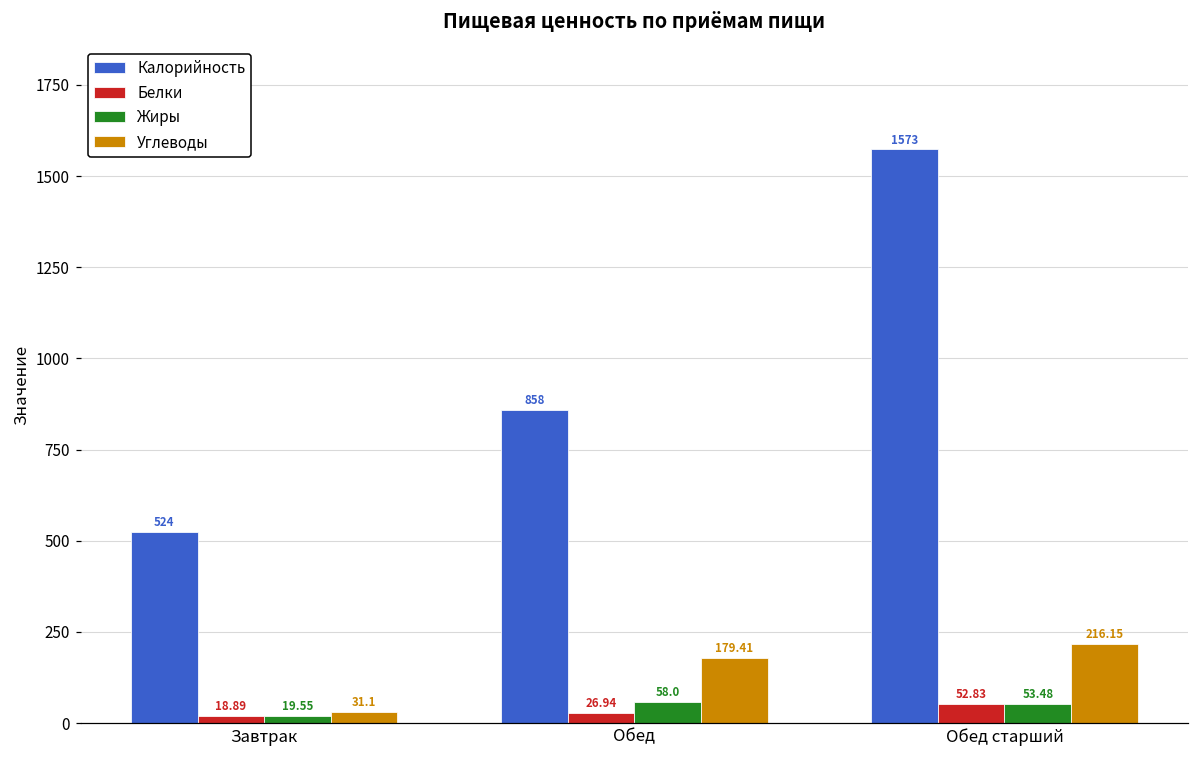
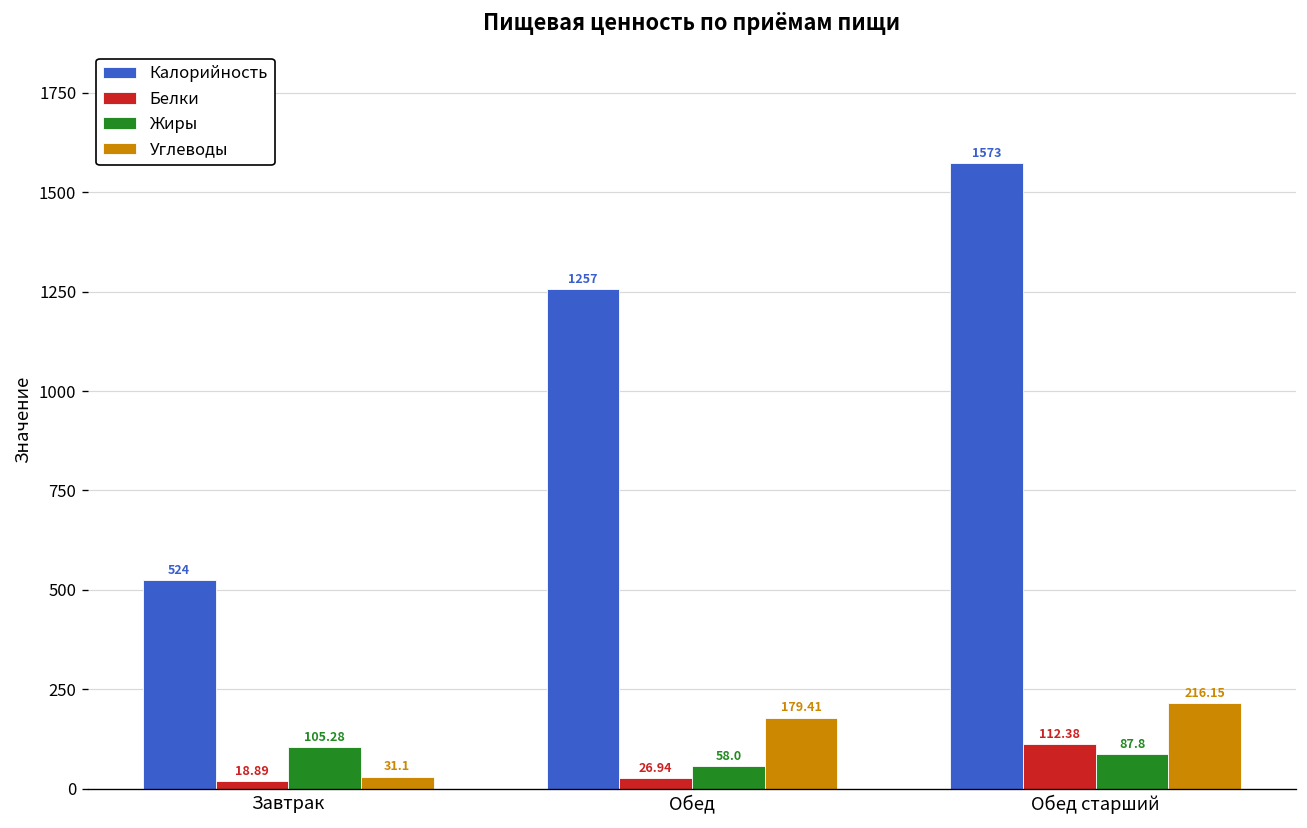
  {
    "Калорийность": {
      "Завтрак": 524,
-     "Обед": 858,
+     "Обед": 1257,
      "Обед старший": 1573
    },
    "Белки": {
      "Завтрак": 18.89,
      "Обед": 26.94,
-     "Обед старший": 52.83
+     "Обед старший": 112.38
    },
    "Жиры": {
-     "Завтрак": 19.55,
+     "Завтрак": 105.28,
      "Обед": 58.0,
-     "Обед старший": 53.48
+     "Обед старший": 87.8
    },
    "Углеводы": {
      "Завтрак": 31.1,
      "Обед": 179.41,
      "Обед старший": 216.15
    }
  }
